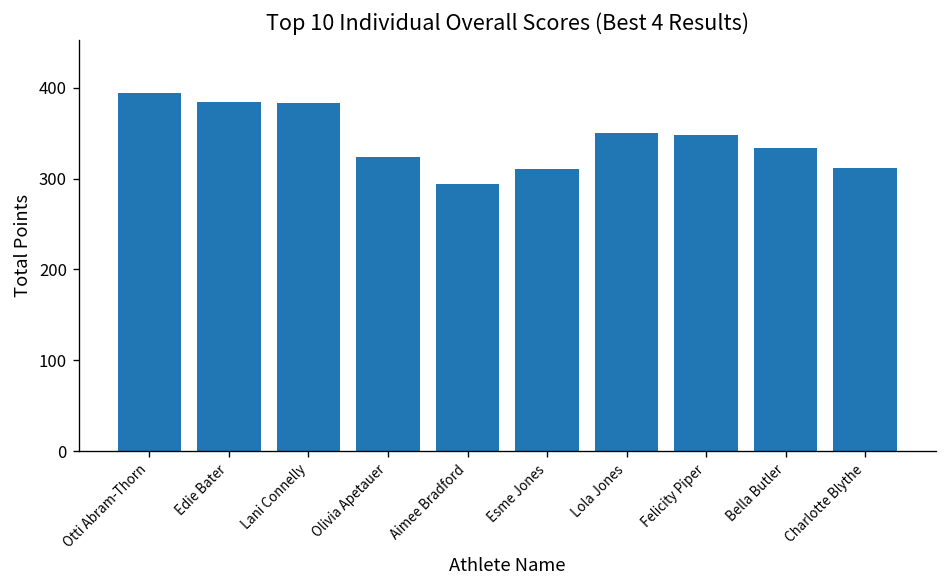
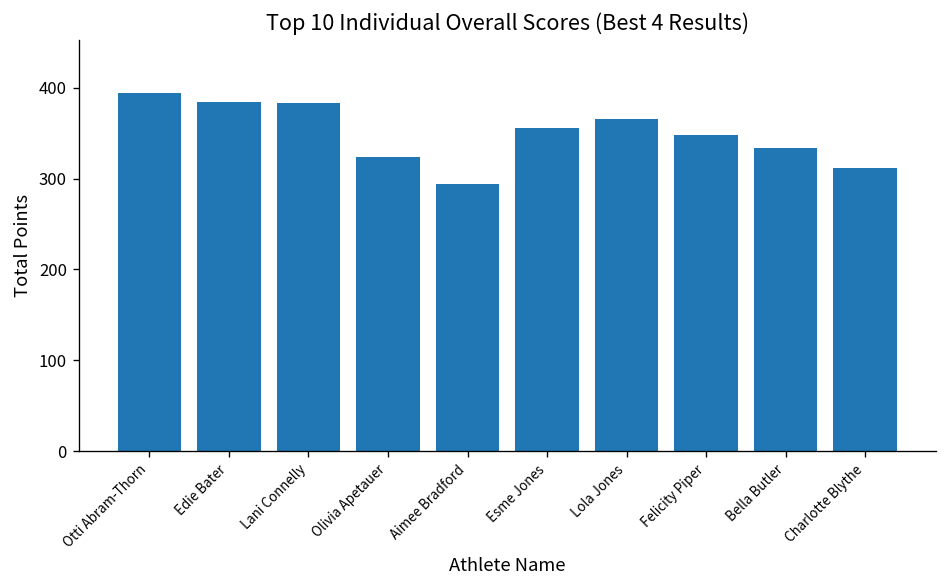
  {
    "Otti Abram-Thorn": 390,
    "Edie Bater": 380,
    "Lani Connelly": 380,
    "Olivia Apetauer": 320,
    "Aimee Bradford": 290,
-   "Esme Jones": 310,
-   "Lola Jones": 350,
+   "Esme Jones": 360,
+   "Lola Jones": 370,
    "Felicity Piper": 350,
    "Bella Butler": 330,
    "Charlotte Blythe": 310
  }
